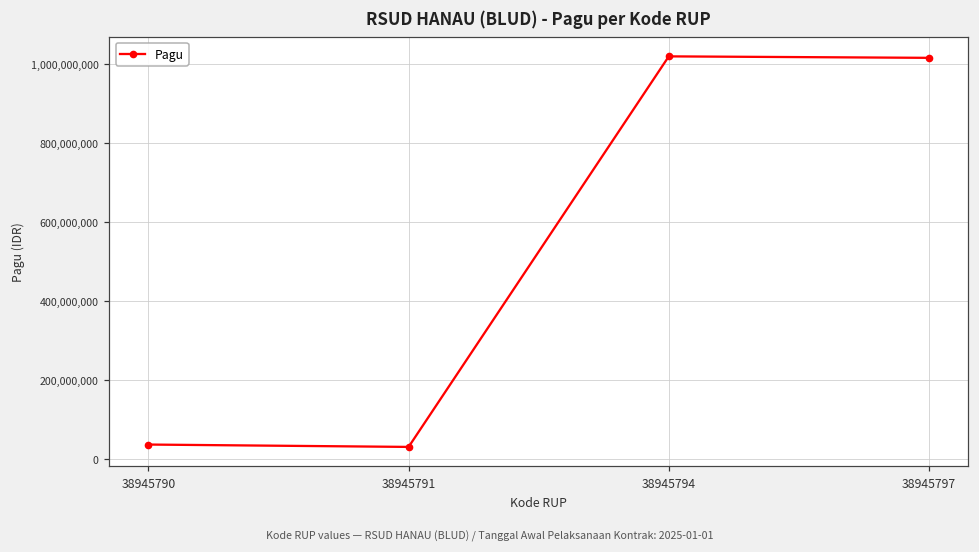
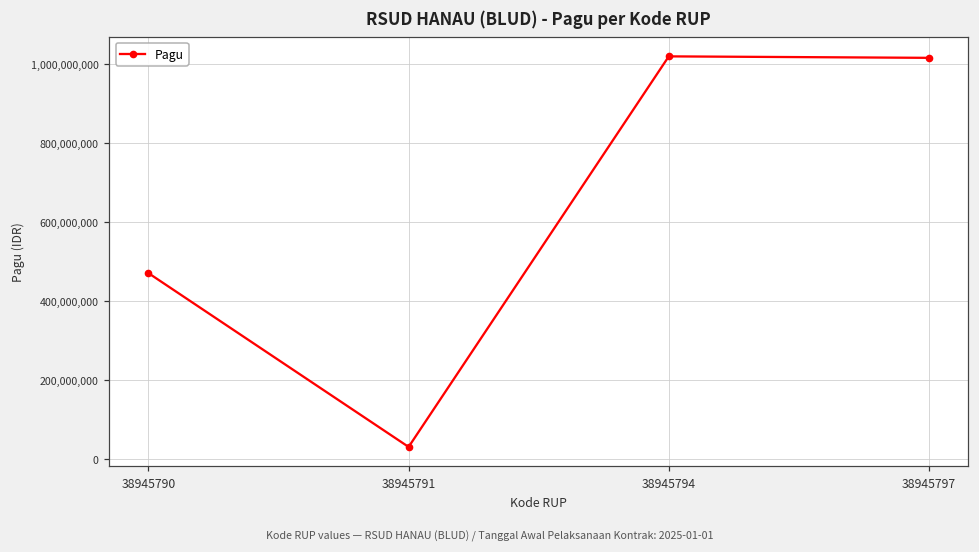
  {
-   "38945790": "40,000,000",
+   "38945790": "470,000,000",
    "38945791": "30,000,000",
    "38945794": "1,020,000,000",
    "38945797": "1,020,000,000"
  }
